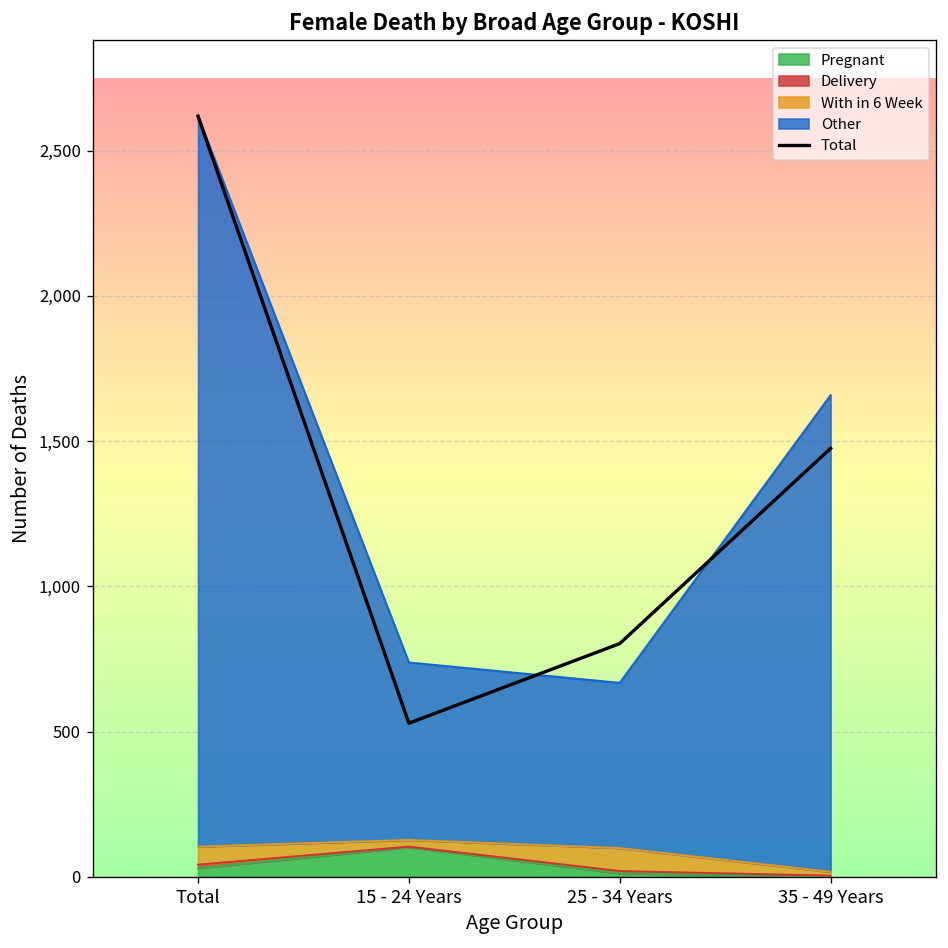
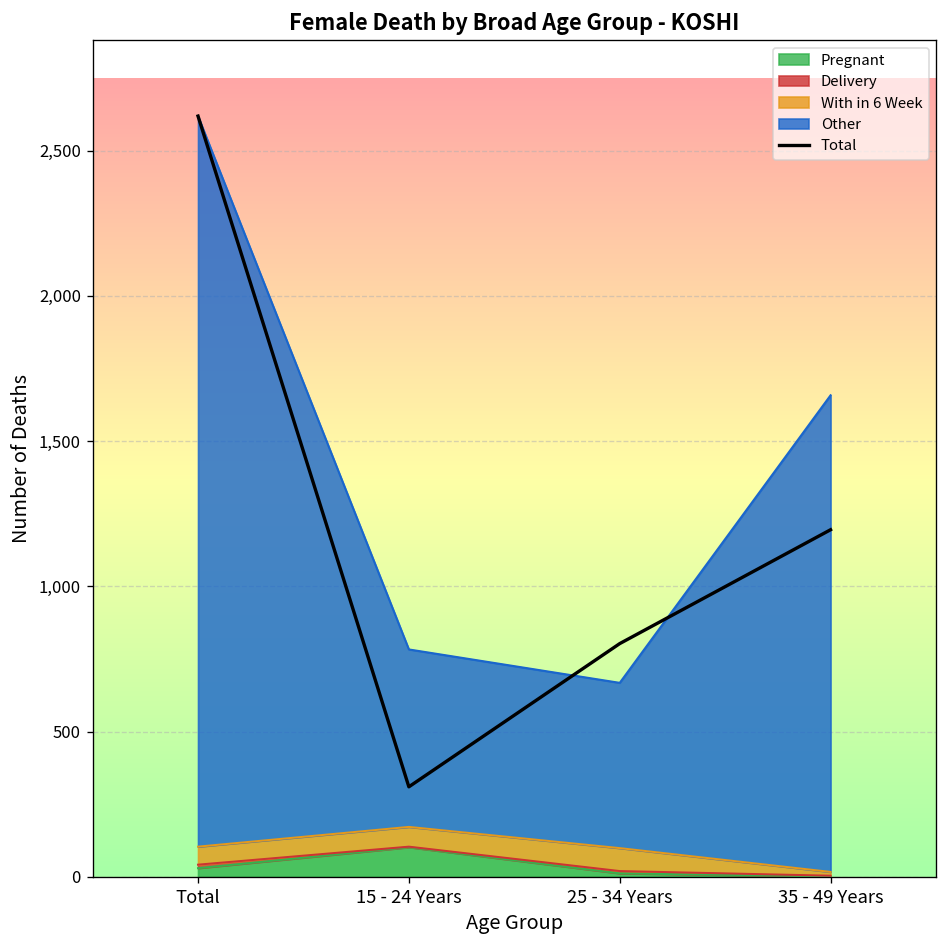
  {
    "Pregnant": {
      "Total": "30"
    },
    "With in 6 Week": {
-     "15 - 24 Years": "20"
+     "15 - 24 Years": "70"
    },
    "Other": {
      "15 - 24 Years": "610"
    },
    "Total": {
-     "15 - 24 Years": "530",
+     "15 - 24 Years": "310",
      "25 - 34 Years": "800",
-     "35 - 49 Years": "1,480"
+     "35 - 49 Years": "1,200"
    }
  }
